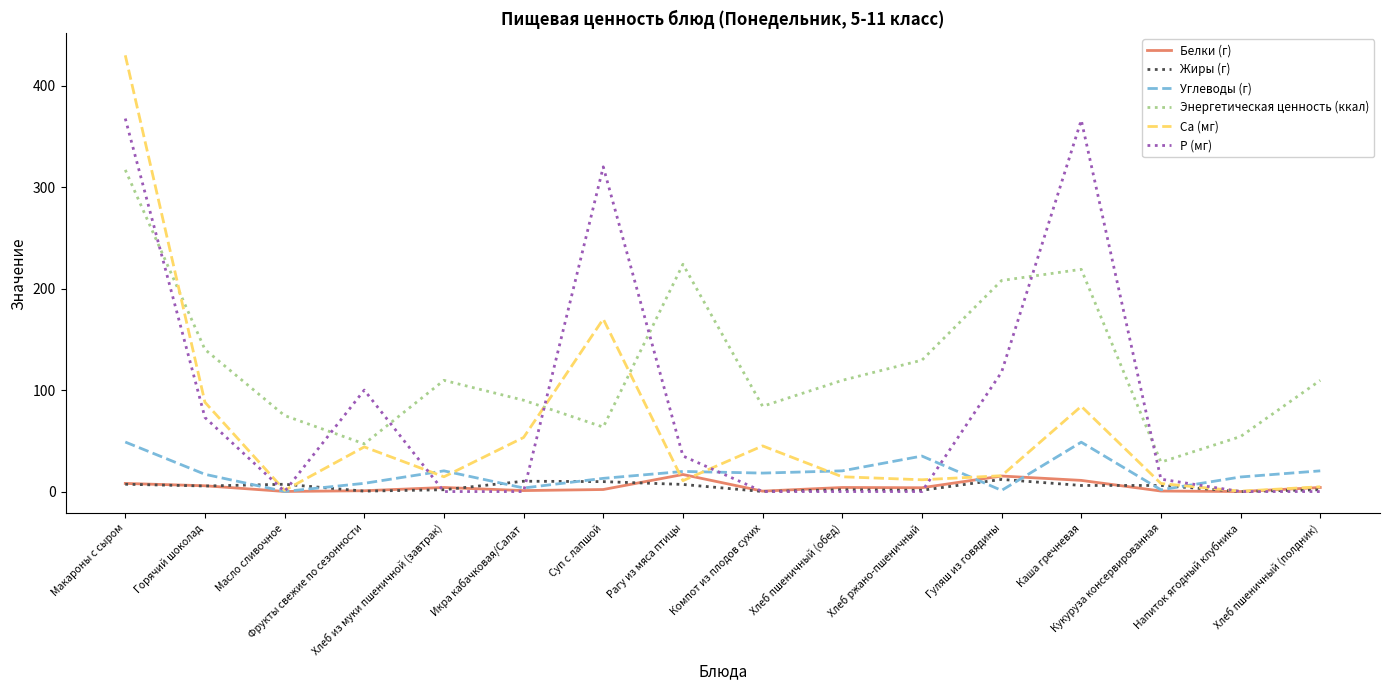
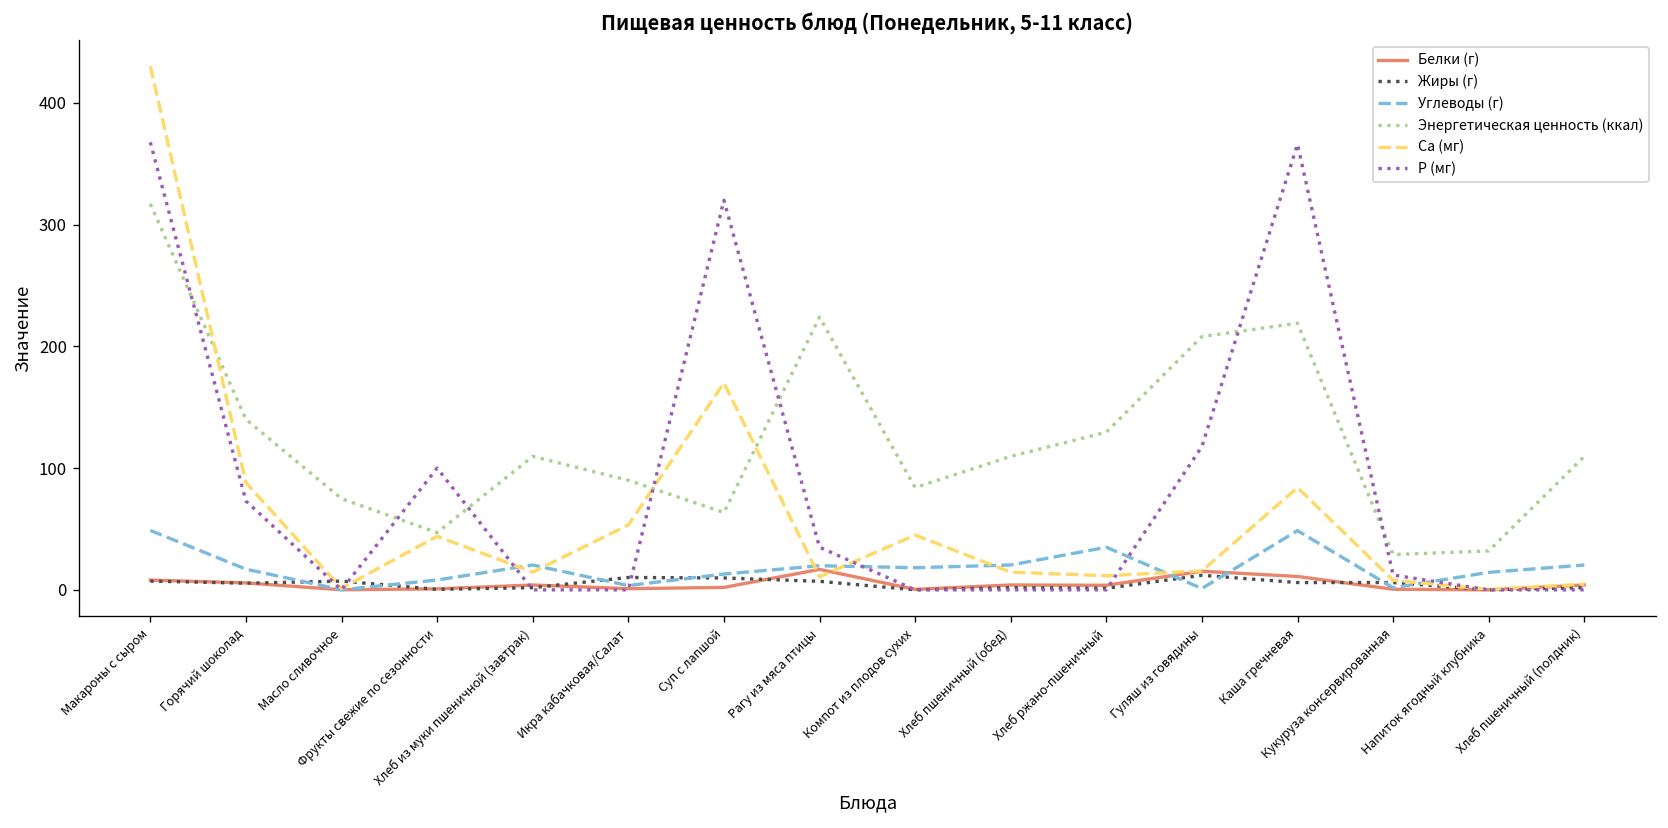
  {
    "Белки (г)": {
      "Суп с лапшой": 2,
      "Рагу из мяса птицы": 17,
      "Хлеб ржано-пшеничный": 4,
      "Каша гречневая": 11
    },
    "Жиры (г)": {
      "Масло сливочное": 7,
      "Икра кабачковая/Салат": 10,
      "Суп с лапшой": 10,
      "Рагу из мяса птицы": 7,
      "Гуляш из говядины": 12,
      "Каша гречневая": 6
    },
    "Углеводы (г)": {
      "Макароны с сыром": 49,
      "Горячий шоколад": 17,
      "Фрукты свежие по сезонности": 8,
      "Хлеб из муки пшеничной (завтрак)": 20,
      "Икра кабачковая/Салат": 4,
      "Суп с лапшой": 13,
      "Рагу из мяса птицы": 20,
      "Компот из плодов сухих": 18,
      "Хлеб пшеничный (обед)": 20,
      "Хлеб ржано-пшеничный": 35,
      "Гуляш из говядины": 1,
      "Каша гречневая": 49,
      "Напиток ягодный клубника": 14,
      "Хлеб пшеничный (полдник)": 20
    },
    "Энергетическая ценность (ккал)": {
      "Макароны с сыром": 317,
      "Горячий шоколад": 140,
      "Масло сливочное": 75,
      "Фрукты свежие по сезонности": 47,
      "Хлеб из муки пшеничной (завтрак)": 110,
      "Икра кабачковая/Салат": 90,
      "Суп с лапшой": 64,
      "Рагу из мяса птицы": 224,
      "Компот из плодов сухих": 84,
      "Хлеб пшеничный (обед)": 110,
      "Хлеб ржано-пшеничный": 130,
      "Гуляш из говядины": 208,
      "Каша гречневая": 219,
      "Кукуруза консервированная": 29,
-     "Напиток ягодный клубника": 54,
+     "Напиток ягодный клубника": 32,
      "Хлеб пшеничный (полдник)": 110
    },
    "Са (мг)": {
      "Макароны с сыром": 430,
      "Горячий шоколад": 88,
      "Фрукты свежие по сезонности": 44,
      "Хлеб из муки пшеничной (завтрак)": 15,
      "Икра кабачковая/Салат": 53,
      "Суп с лапшой": 170,
      "Рагу из мяса птицы": 11,
      "Компот из плодов сухих": 45,
      "Хлеб пшеничный (обед)": 15,
      "Хлеб ржано-пшеничный": 12,
      "Каша гречневая": 84
    },
    "Р (мг)": {
      "Макароны с сыром": 368,
      "Горячий шоколад": 73,
      "Фрукты свежие по сезонности": 100,
      "Суп с лапшой": 320,
      "Рагу из мяса птицы": 35,
      "Гуляш из говядины": 118,
      "Каша гречневая": 366,
      "Кукуруза консервированная": 12
    }
  }
